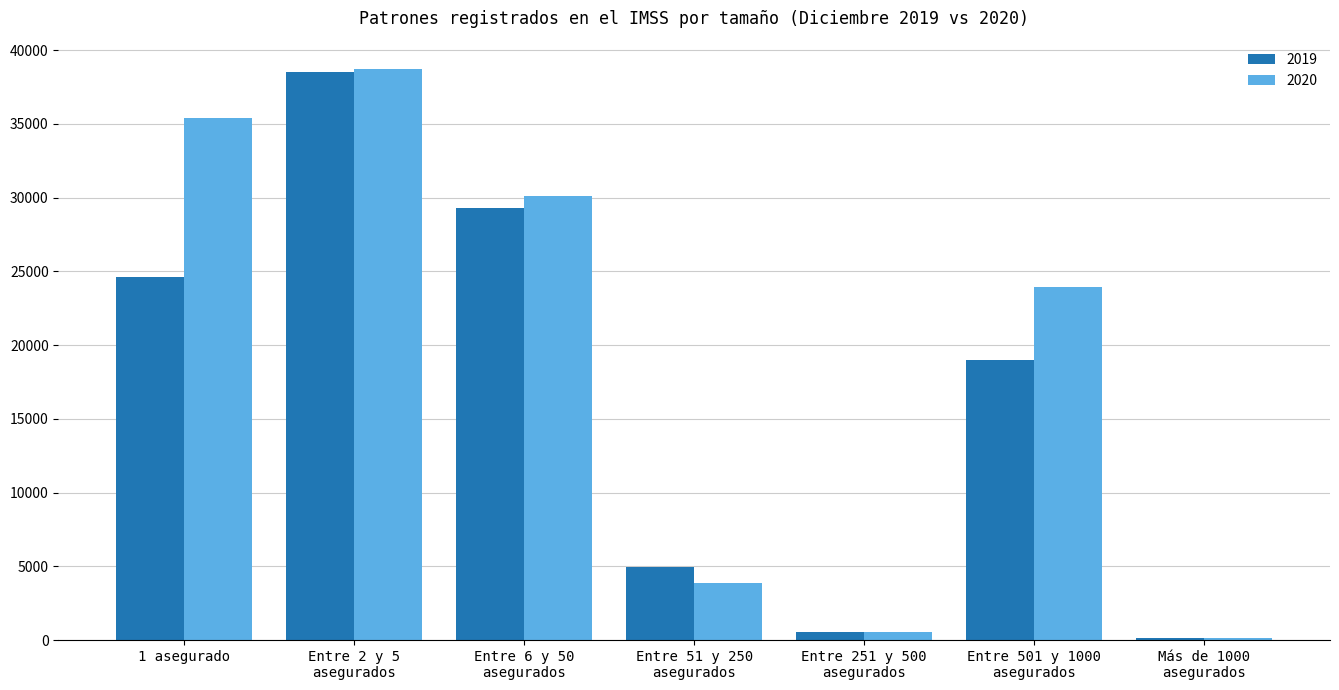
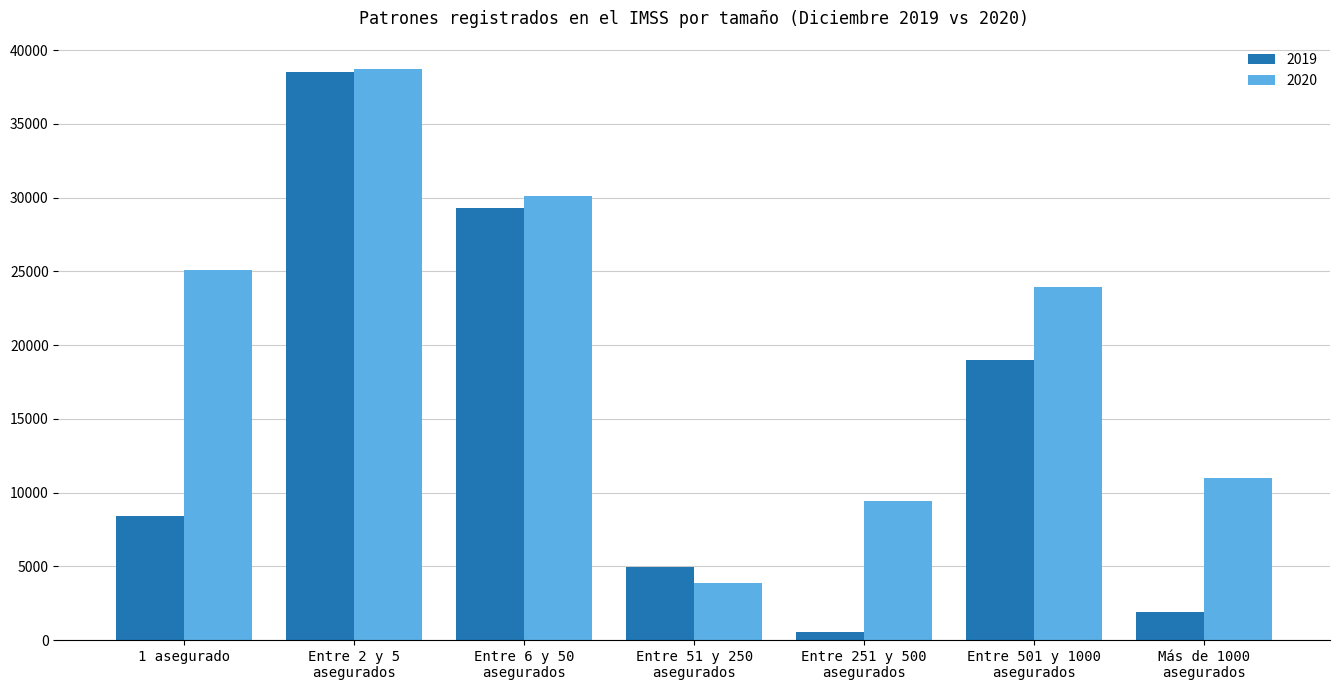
  {
    "2019": {
-     "1 asegurado": 24600,
+     "1 asegurado": 8400,
      "Entre 2 y 5 asegurados": 38500,
      "Entre 6 y 50 asegurados": 29300,
      "Entre 51 y 250 asegurados": 4900,
      "Entre 251 y 500 asegurados": 600,
      "Entre 501 y 1000 asegurados": 19000,
-     "Más de 1000 asegurados": 200
+     "Más de 1000 asegurados": 1900
    },
    "2020": {
-     "1 asegurado": 35400,
+     "1 asegurado": 25100,
      "Entre 2 y 5 asegurados": 38700,
      "Entre 6 y 50 asegurados": 30100,
      "Entre 51 y 250 asegurados": 3900,
-     "Entre 251 y 500 asegurados": 500,
+     "Entre 251 y 500 asegurados": 9400,
      "Entre 501 y 1000 asegurados": 23900,
-     "Más de 1000 asegurados": 200
+     "Más de 1000 asegurados": 11000
    }
  }
